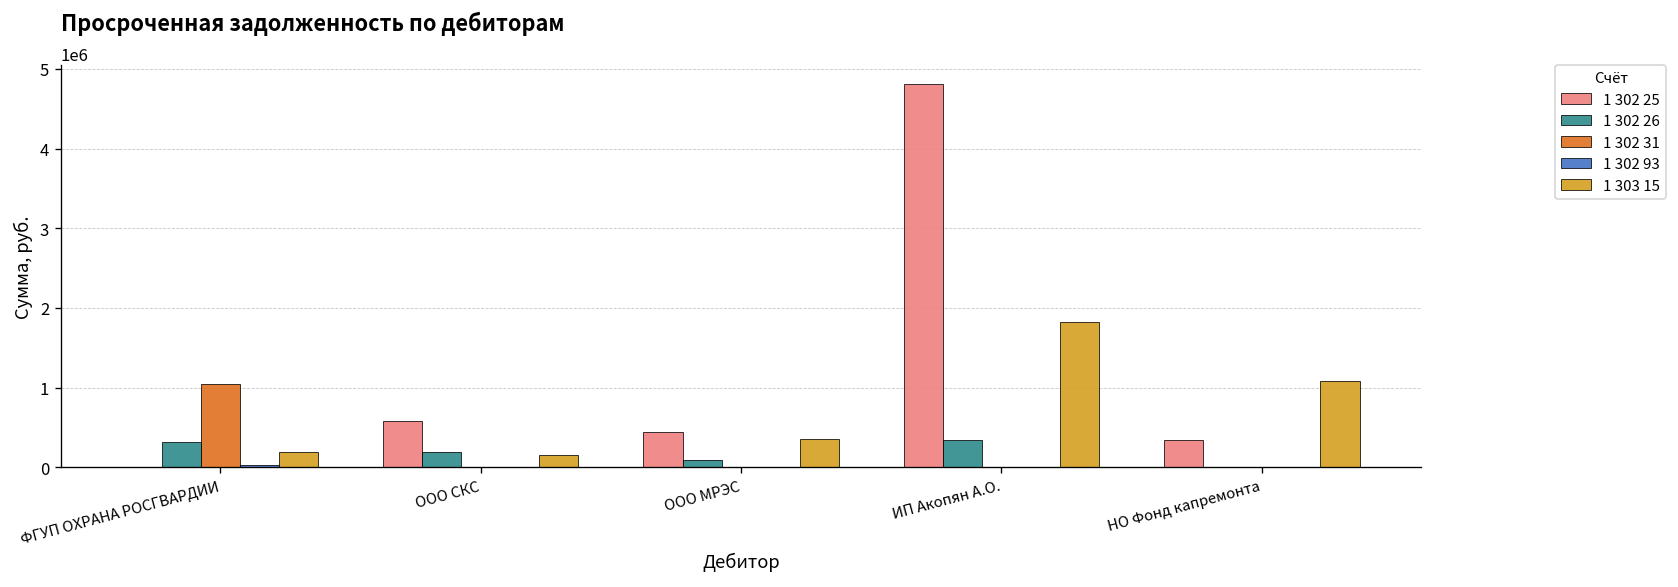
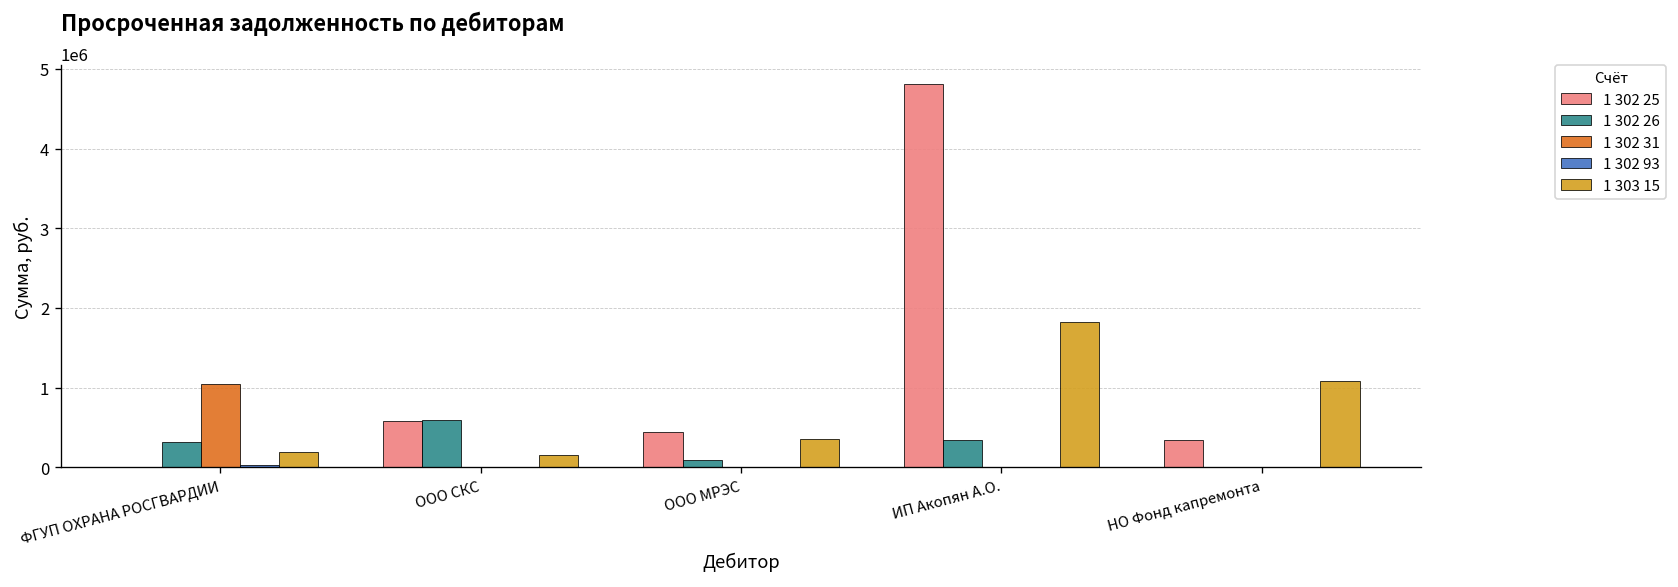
  {
    "1 302 25": {
      "ООО СКС": 600000,
      "ООО МРЭС": 400000,
      "ИП Акопян А.О.": 4800000,
      "НО Фонд капремонта": 300000
    },
    "1 302 26": {
      "ФГУП ОХРАНА РОСГВАРДИИ": 300000,
-     "ООО СКС": 200000,
+     "ООО СКС": 600000,
      "ООО МРЭС": 100000,
      "ИП Акопян А.О.": 300000,
      "НО Фонд капремонта": 0
    },
    "1 302 93": {
      "ООО СКС": 0,
      "ООО МРЭС": 0,
      "ИП Акопян А.О.": 0,
      "НО Фонд капремонта": 0
    }
  }
